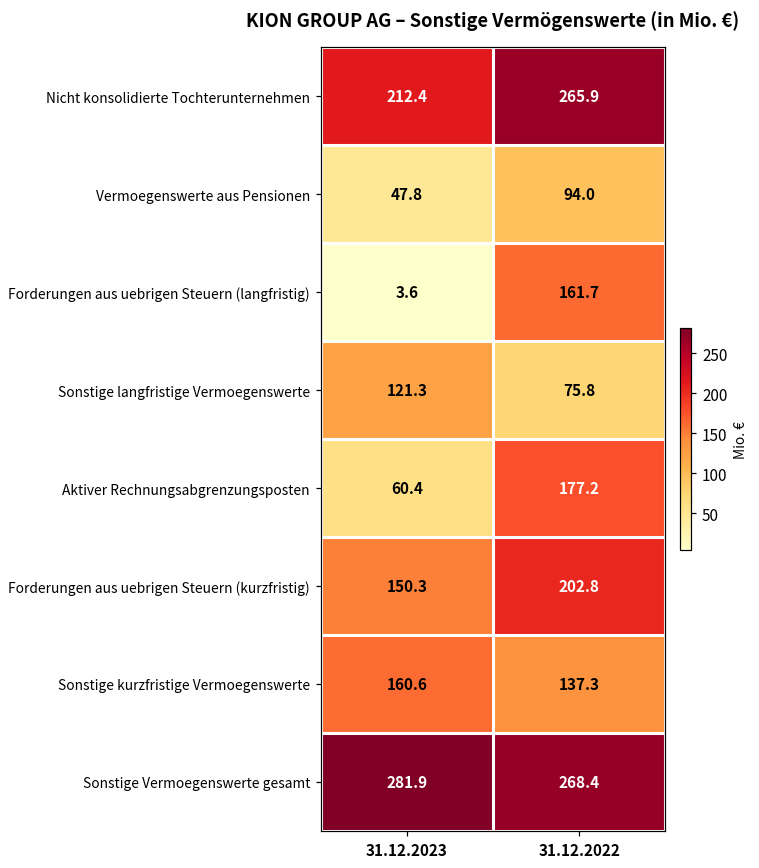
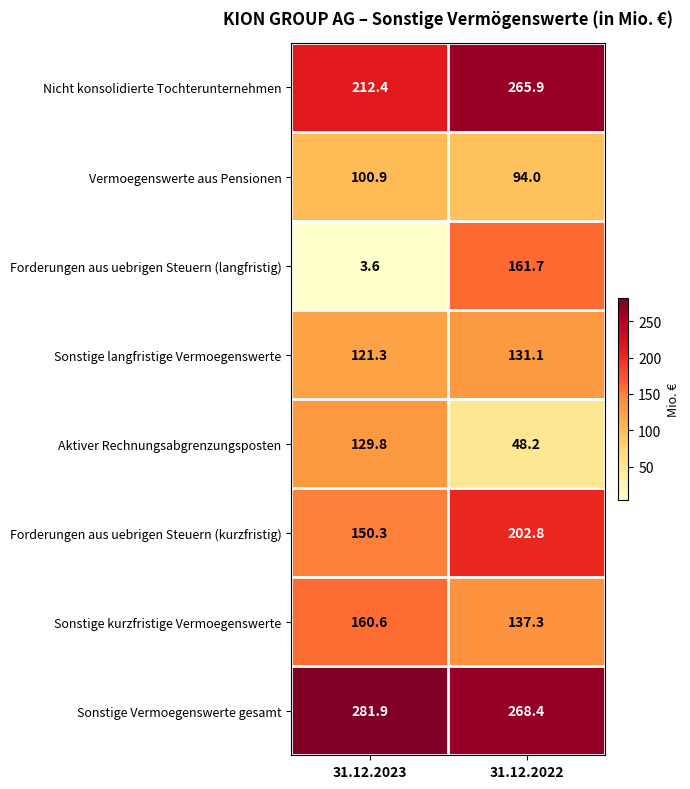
  {
    "Nicht konsolidierte Tochterunternehmen": {
      "31.12.2023": 212.4,
      "31.12.2022": 265.9
    },
    "Vermoegenswerte aus Pensionen": {
-     "31.12.2023": 47.8,
+     "31.12.2023": 100.9,
      "31.12.2022": 94.0
    },
    "Forderungen aus uebrigen Steuern (langfristig)": {
      "31.12.2023": 3.6,
      "31.12.2022": 161.7
    },
    "Sonstige langfristige Vermoegenswerte": {
      "31.12.2023": 121.3,
-     "31.12.2022": 75.8
+     "31.12.2022": 131.1
    },
    "Aktiver Rechnungsabgrenzungsposten": {
-     "31.12.2023": 60.4,
-     "31.12.2022": 177.2
+     "31.12.2023": 129.8,
+     "31.12.2022": 48.2
    },
    "Forderungen aus uebrigen Steuern (kurzfristig)": {
      "31.12.2023": 150.3,
      "31.12.2022": 202.8
    },
    "Sonstige kurzfristige Vermoegenswerte": {
      "31.12.2023": 160.6,
      "31.12.2022": 137.3
    },
    "Sonstige Vermoegenswerte gesamt": {
      "31.12.2023": 281.9,
      "31.12.2022": 268.4
    }
  }
